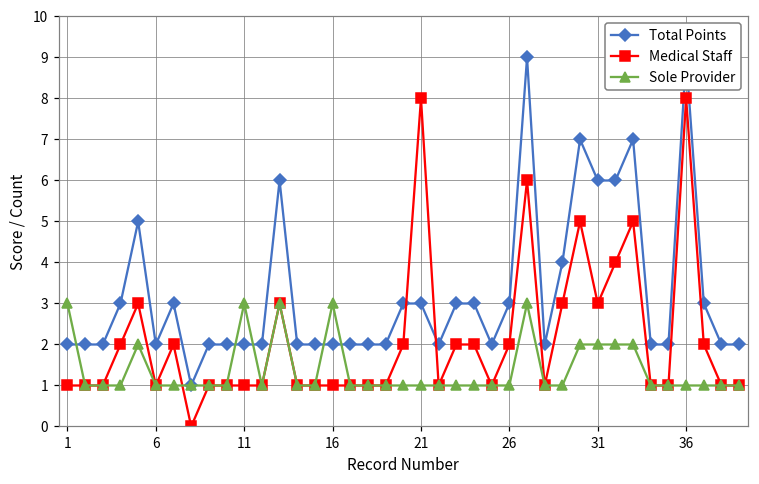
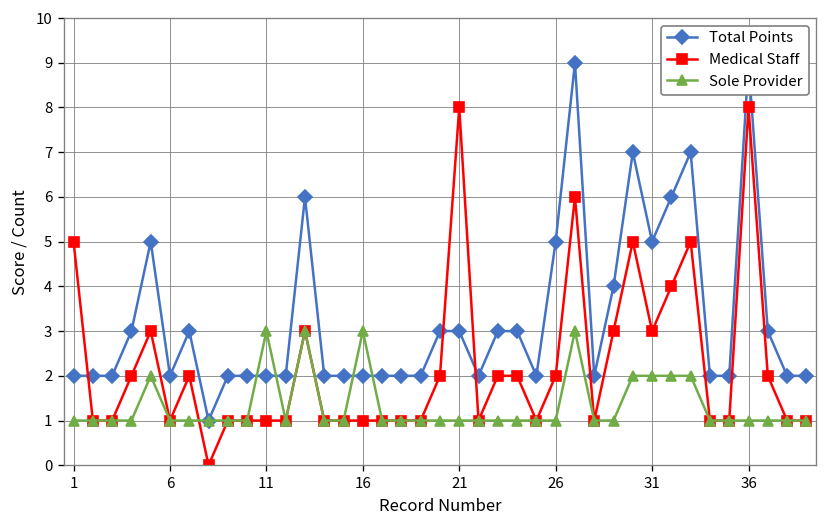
  {
    "Total Points": {
      "1": 2,
      "6": 2,
      "11": 2,
      "16": 2,
      "21": 3,
-     "26": 3,
-     "31": 6
+     "26": 5,
+     "31": 5
    },
    "Medical Staff": {
-     "1": 1,
+     "1": 5,
      "11": 1,
      "16": 1,
      "21": 8,
      "26": 2,
      "31": 3,
      "36": 8
    },
    "Sole Provider": {
-     "1": 3,
+     "1": 1,
      "11": 3,
      "16": 3,
      "21": 1,
      "26": 1,
      "31": 2,
      "36": 1
    }
  }
